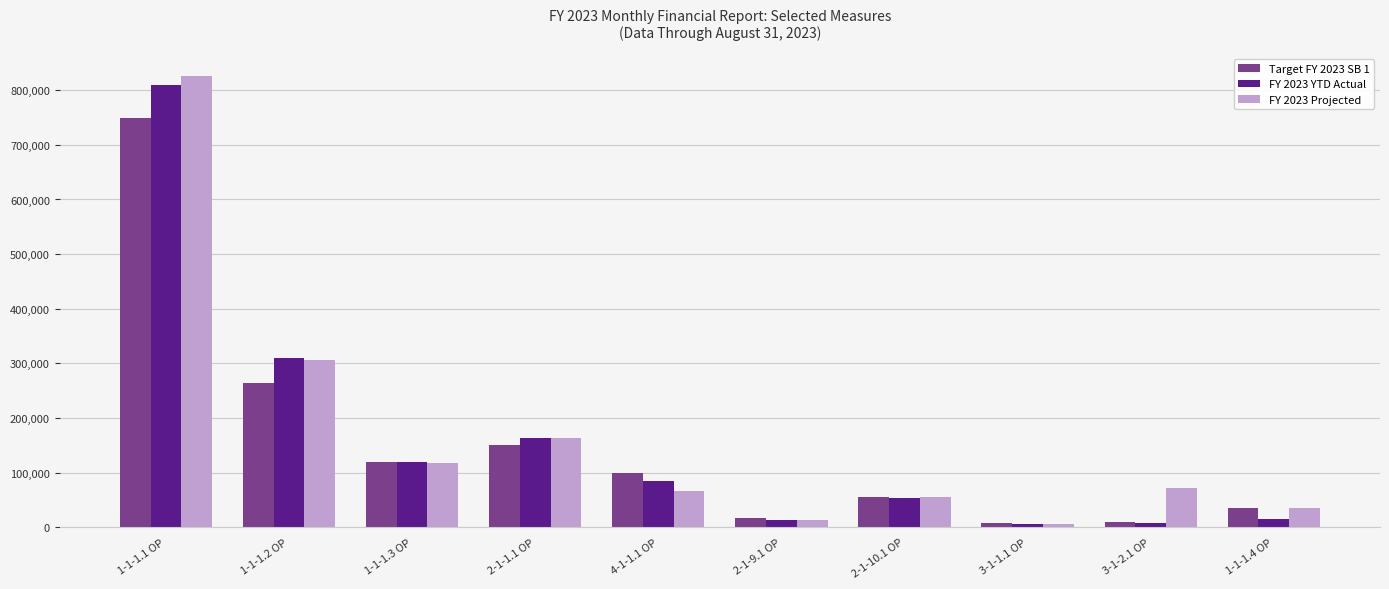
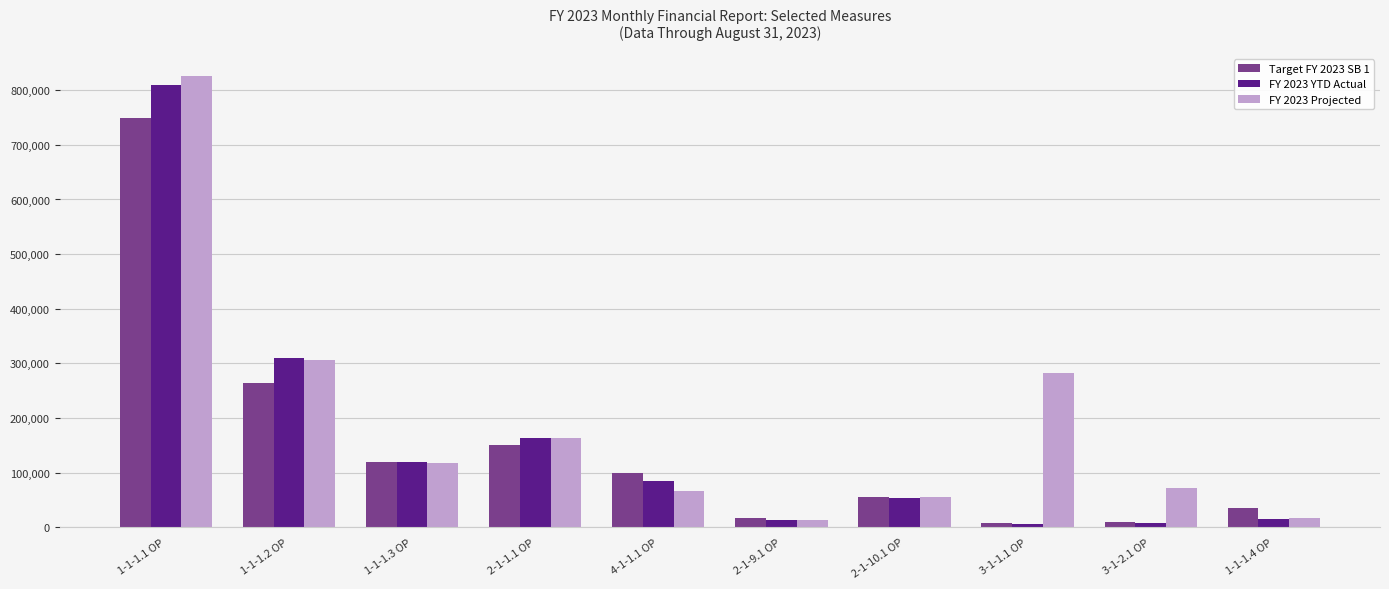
  {
    "FY 2023 Projected": {
      "1-1-1.1 OP": "830,000",
      "1-1-1.2 OP": "310,000",
      "1-1-1.3 OP": "120,000",
      "2-1-1.1 OP": "160,000",
      "4-1-1.1 OP": "70,000",
      "2-1-9.1 OP": "10,000",
      "2-1-10.1 OP": "50,000",
-     "3-1-1.1 OP": "10,000",
+     "3-1-1.1 OP": "280,000",
      "3-1-2.1 OP": "70,000",
-     "1-1-1.4 OP": "30,000"
+     "1-1-1.4 OP": "20,000"
    }
  }
